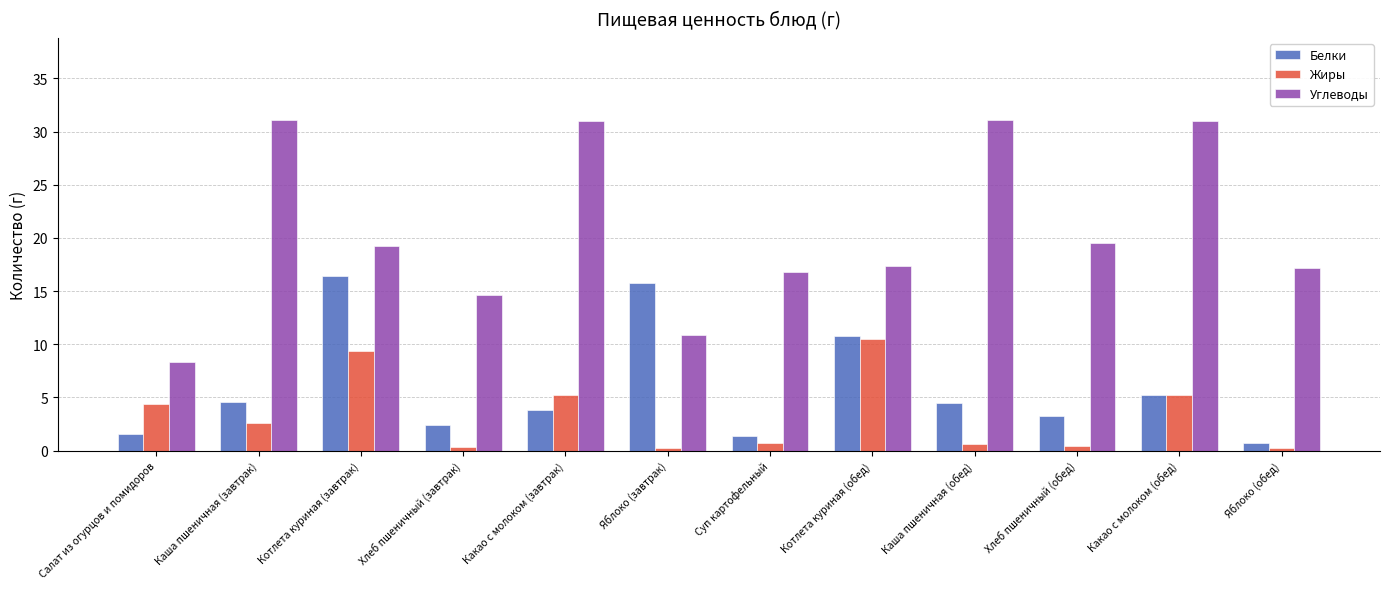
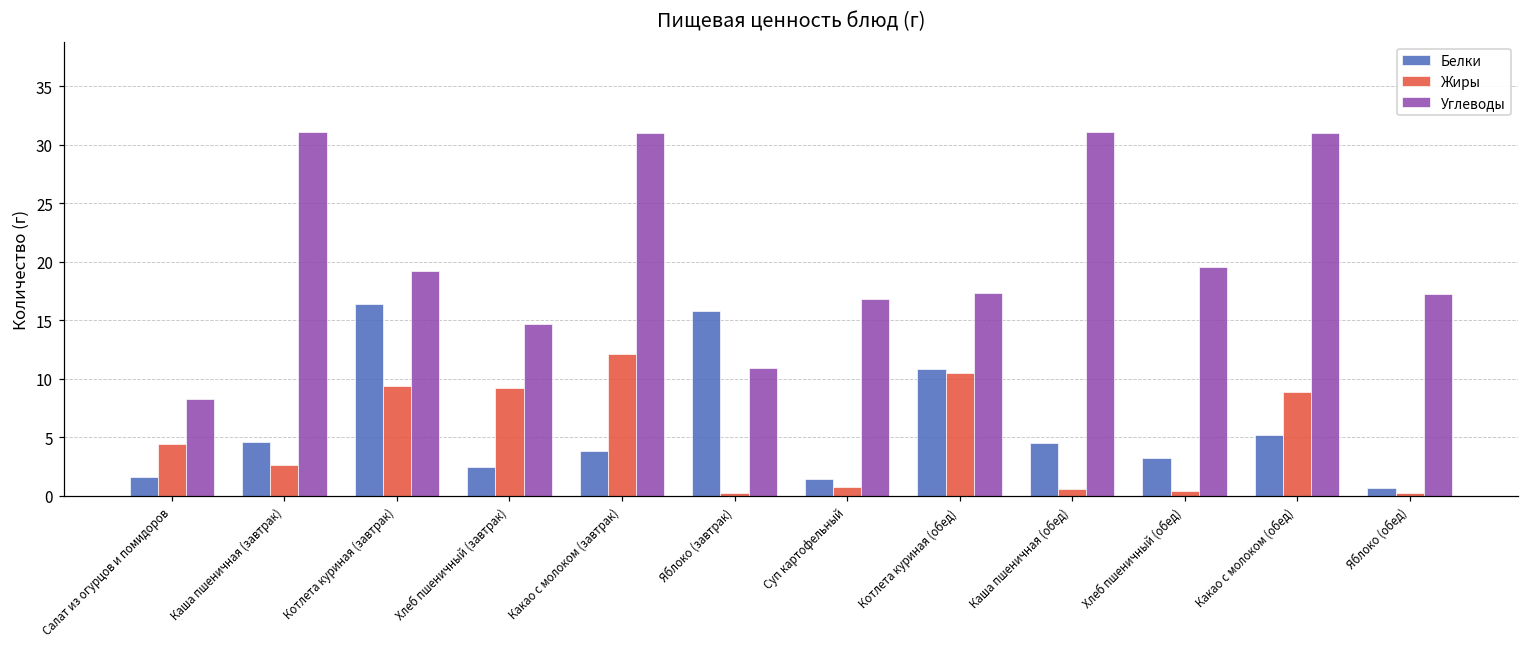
  {
    "Белки": {
      "Салат из огурцов и помидоров": 1.6,
      "Каша пшеничная (завтрак)": 4.6,
      "Котлета куриная (завтрак)": 16.4,
      "Хлеб пшеничный (завтрак)": 2.4,
      "Какао с молоком (завтрак)": 3.8,
      "Яблоко (завтрак)": 15.8,
      "Суп картофельный": 1.4,
      "Котлета куриная (обед)": 10.8,
      "Каша пшеничная (обед)": 4.5,
      "Хлеб пшеничный (обед)": 3.2,
      "Какао с молоком (обед)": 5.2,
      "Яблоко (обед)": 0.7
    },
    "Жиры": {
      "Салат из огурцов и помидоров": 4.4,
      "Каша пшеничная (завтрак)": 2.6,
      "Котлета куриная (завтрак)": 9.4,
-     "Хлеб пшеничный (завтрак)": 0.3,
-     "Какао с молоком (завтрак)": 5.2,
+     "Хлеб пшеничный (завтрак)": 9.2,
+     "Какао с молоком (завтрак)": 12.1,
      "Суп картофельный": 0.7,
      "Котлета куриная (обед)": 10.5,
      "Каша пшеничная (обед)": 0.6,
      "Хлеб пшеничный (обед)": 0.4,
-     "Какао с молоком (обед)": 5.2,
+     "Какао с молоком (обед)": 8.9,
      "Яблоко (обед)": 0.3
    },
    "Углеводы": {
      "Салат из огурцов и помидоров": 8.3,
      "Каша пшеничная (завтрак)": 31.1,
      "Котлета куриная (завтрак)": 19.3,
      "Хлеб пшеничный (завтрак)": 14.6,
      "Какао с молоком (завтрак)": 31.0,
      "Яблоко (завтрак)": 10.9,
      "Суп картофельный": 16.8,
      "Котлета куриная (обед)": 17.3,
      "Каша пшеничная (обед)": 31.1,
      "Хлеб пшеничный (обед)": 19.5,
      "Какао с молоком (обед)": 31.0,
      "Яблоко (обед)": 17.2
    }
  }
